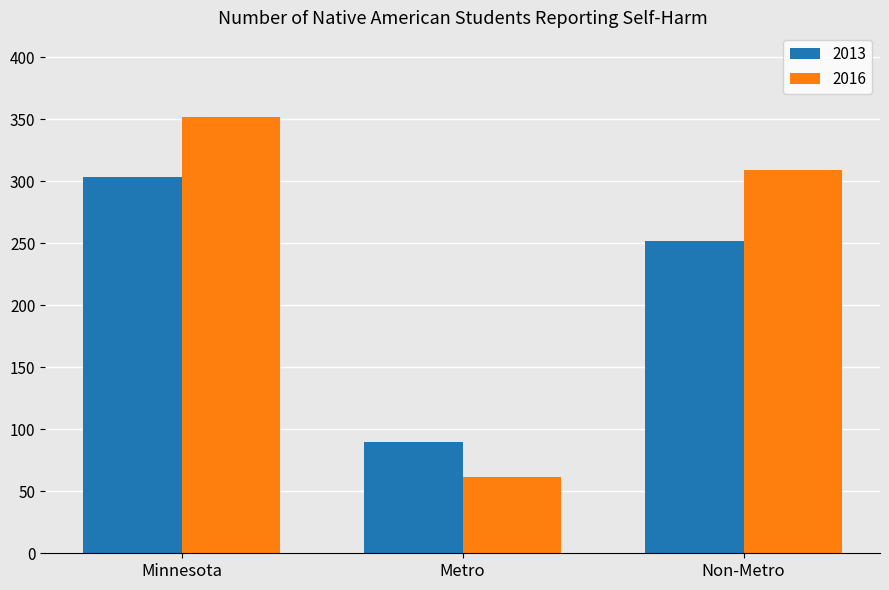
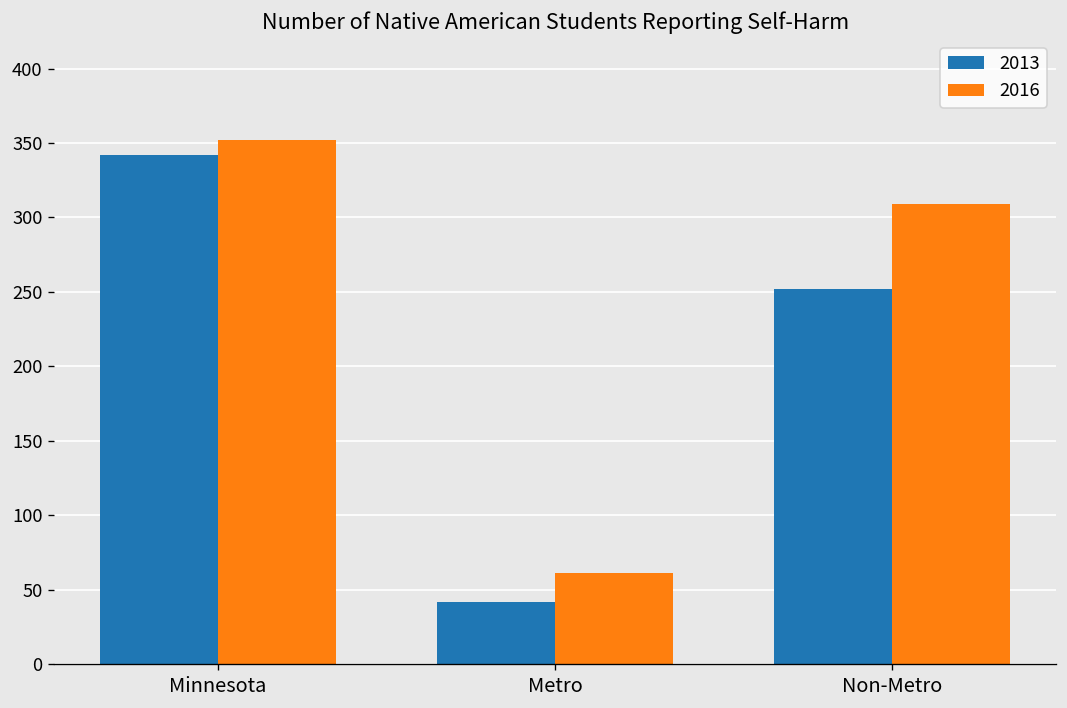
  {
    "2013": {
-     "Minnesota": 304,
-     "Metro": 90,
+     "Minnesota": 342,
+     "Metro": 42,
      "Non-Metro": 252
    },
    "2016": {
      "Minnesota": 352,
      "Metro": 61,
      "Non-Metro": 309
    }
  }
